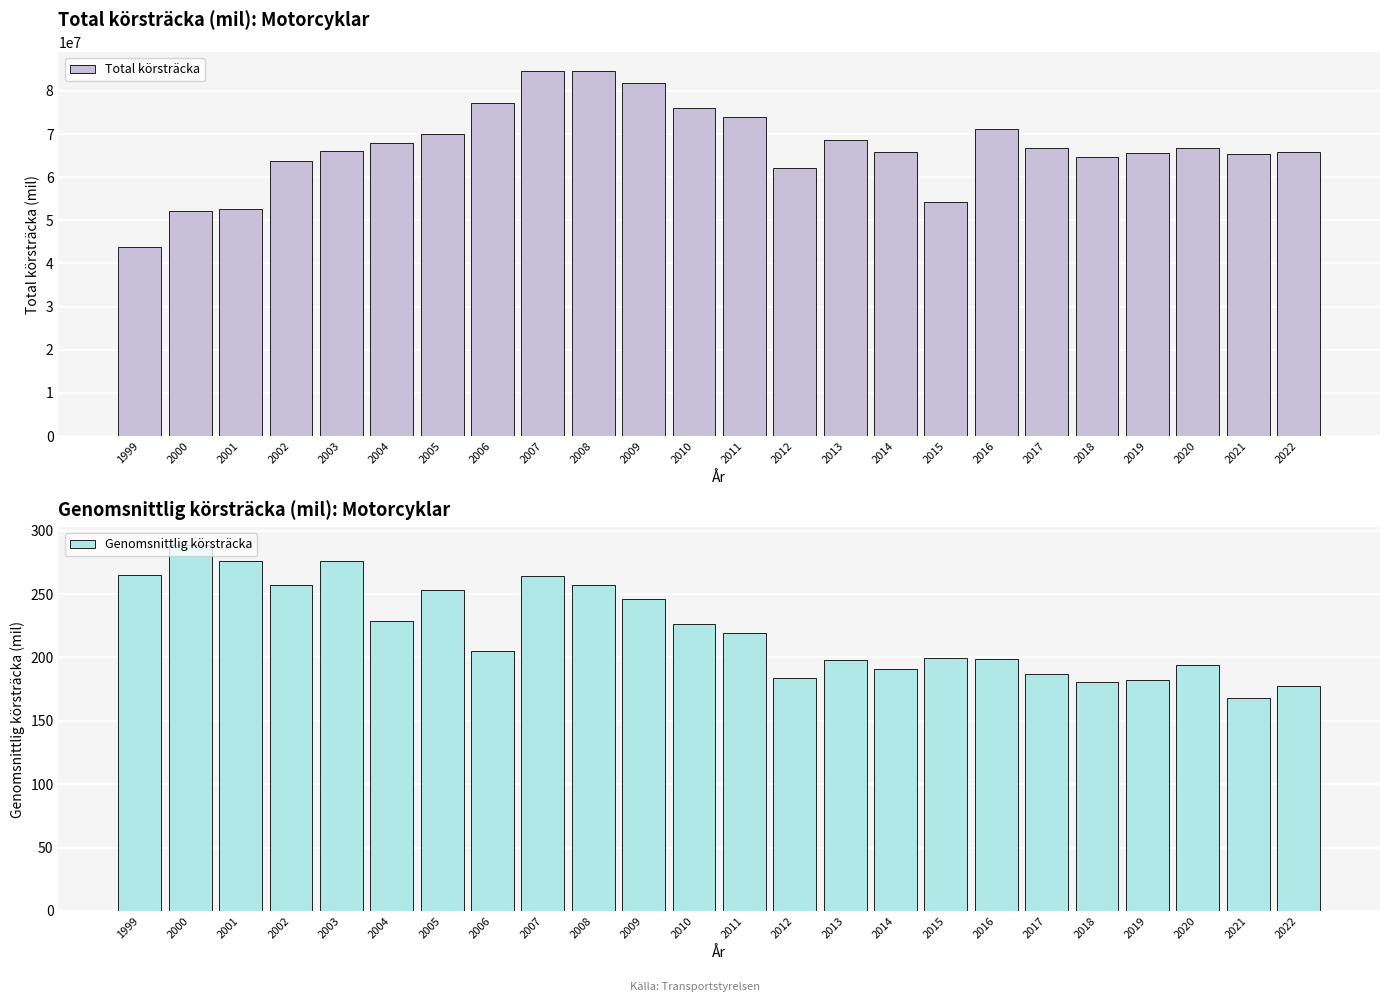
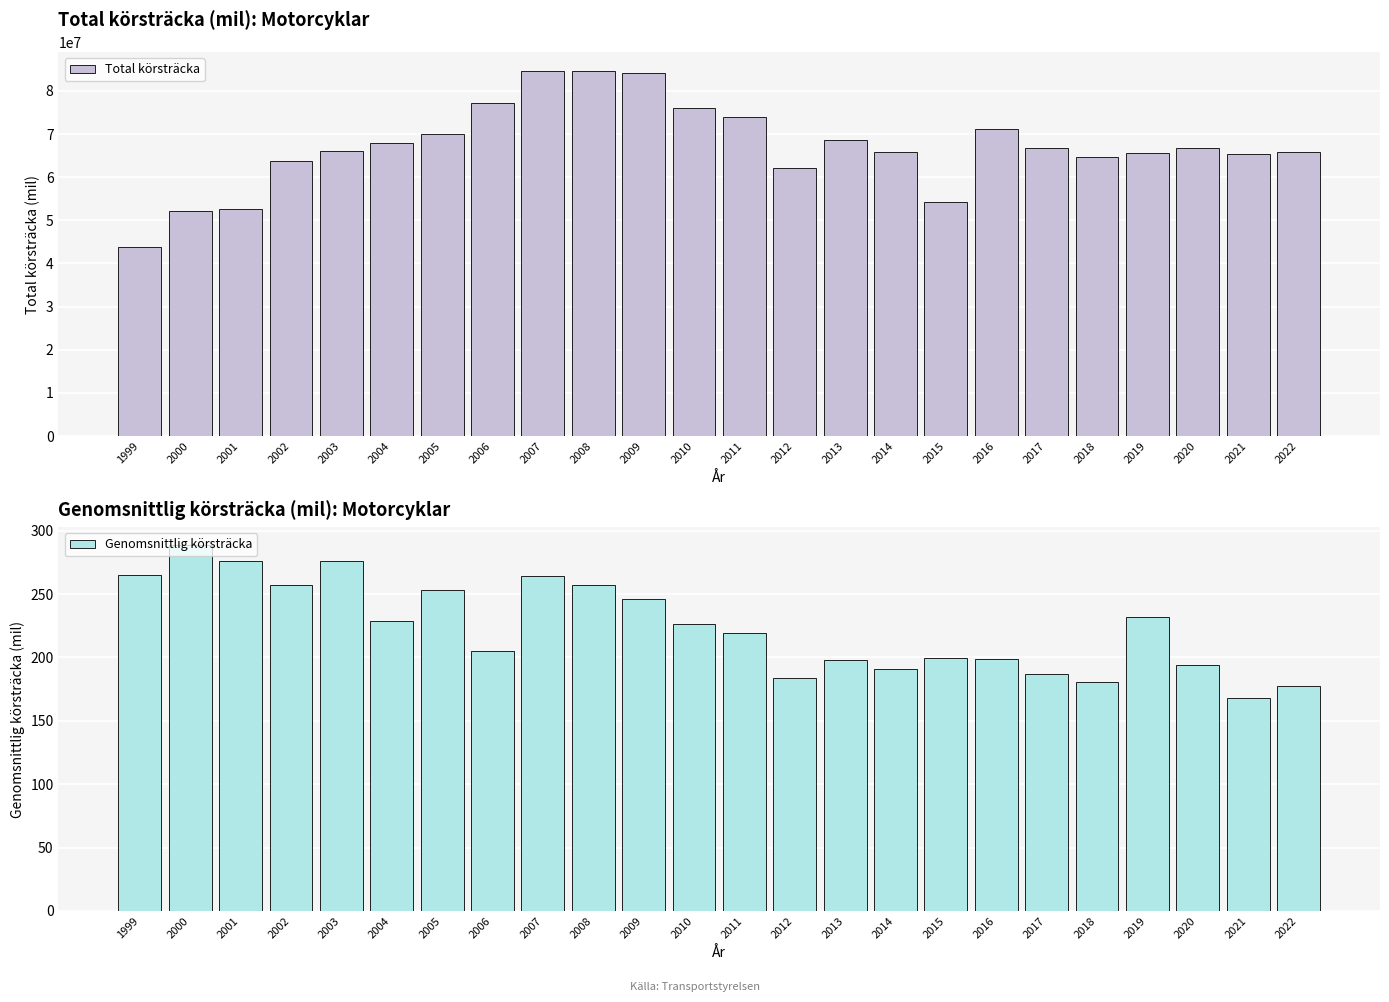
  {
    "Total körsträcka (mil): Motorcyklar": {
      "1999": 44000000,
      "2000": 52000000,
      "2001": 53000000,
      "2002": 64000000,
      "2003": 66000000,
      "2004": 68000000,
      "2005": 70000000,
      "2006": 77000000,
      "2007": 85000000,
      "2008": 85000000,
-     "2009": 82000000,
+     "2009": 84000000,
      "2010": 76000000,
      "2011": 74000000,
      "2012": 62000000,
      "2013": 69000000,
      "2014": 66000000,
      "2015": 54000000,
      "2016": 71000000,
      "2017": 67000000,
      "2018": 65000000,
      "2019": 66000000,
      "2020": 67000000,
      "2021": 65000000,
      "2022": 66000000
    },
    "Genomsnittlig körsträcka (mil): Motorcyklar": {
      "1999": 265,
      "2001": 276,
      "2002": 258,
      "2003": 276,
      "2004": 229,
      "2005": 253,
      "2006": 205,
      "2007": 264,
      "2008": 257,
      "2009": 246,
      "2010": 226,
      "2011": 219,
      "2012": 183,
      "2013": 198,
      "2014": 191,
      "2015": 199,
      "2016": 198,
      "2017": 187,
      "2018": 180,
-     "2019": 182,
+     "2019": 232,
      "2020": 194,
      "2021": 168,
      "2022": 178
    }
  }
